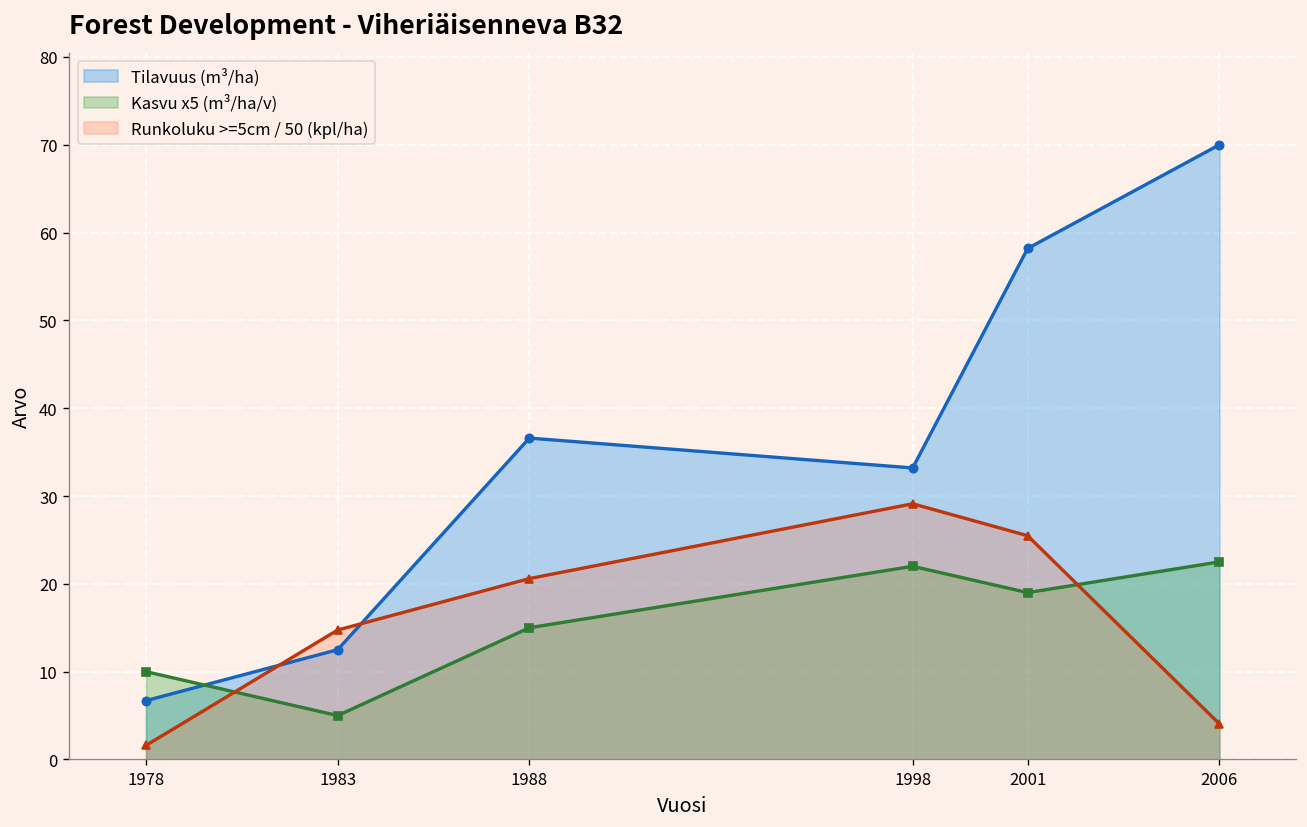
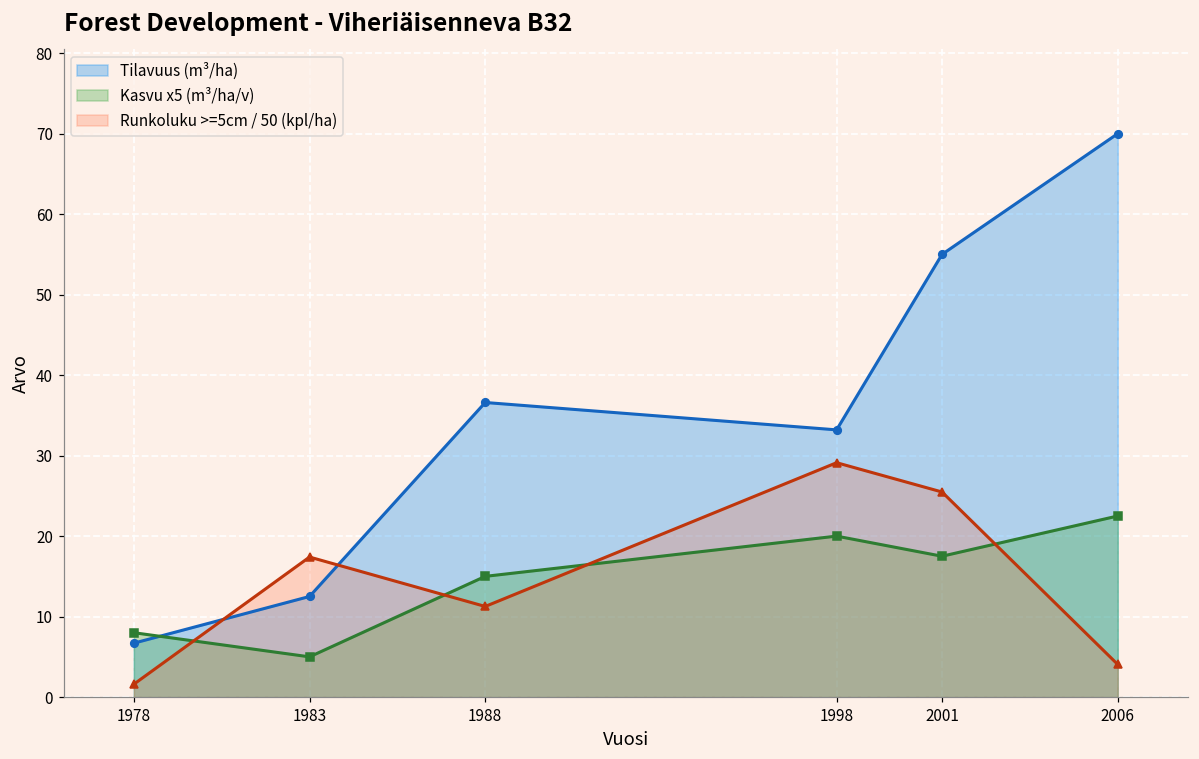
  {
    "Tilavuus (m³/ha)": {
      "1978": 7,
      "1983": 13,
      "1988": 37,
      "1998": 33,
-     "2001": 58,
+     "2001": 55,
      "2006": 70
    },
    "Kasvu x5 (m³/ha/v)": {
-     "1978": 10,
+     "1978": 8,
      "1983": 5,
      "1988": 15,
-     "1998": 22,
-     "2001": 19,
+     "1998": 20,
+     "2001": 18,
      "2006": 23
    },
    "Runkoluku >=5cm / 50 (kpl/ha)": {
      "1978": 2,
-     "1983": 15,
-     "1988": 21,
+     "1983": 17,
+     "1988": 11,
      "1998": 29,
      "2001": 25,
      "2006": 4
    }
  }
